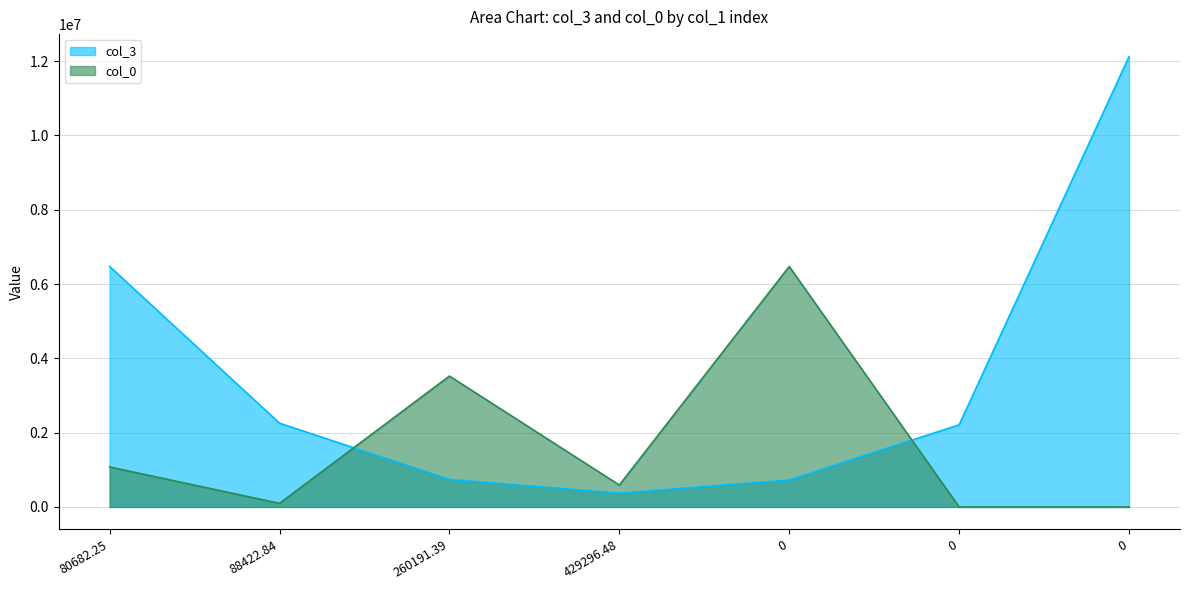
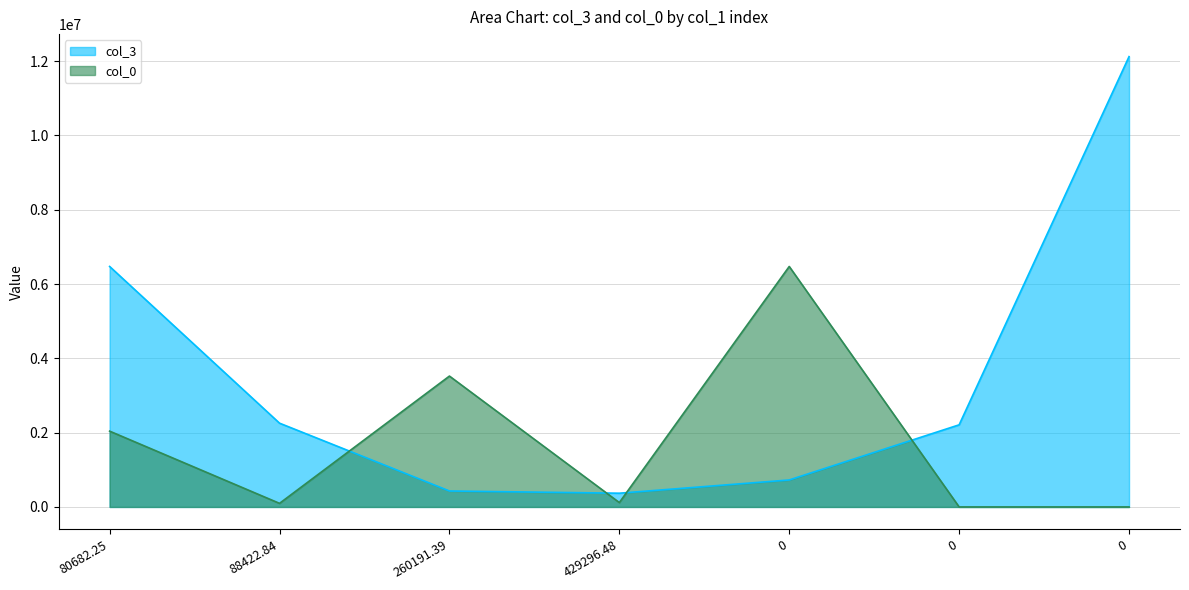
  {
    "col_3": {
      "80682.25": 6500000,
      "88422.84": 2300000,
-     "260191.39": 700000,
+     "260191.39": 400000,
      "429296.48": 400000
    },
    "col_0": {
-     "80682.25": 1100000,
+     "80682.25": 2000000,
      "88422.84": 100000,
      "260191.39": 3500000,
-     "429296.48": 600000
+     "429296.48": 100000
    }
  }
